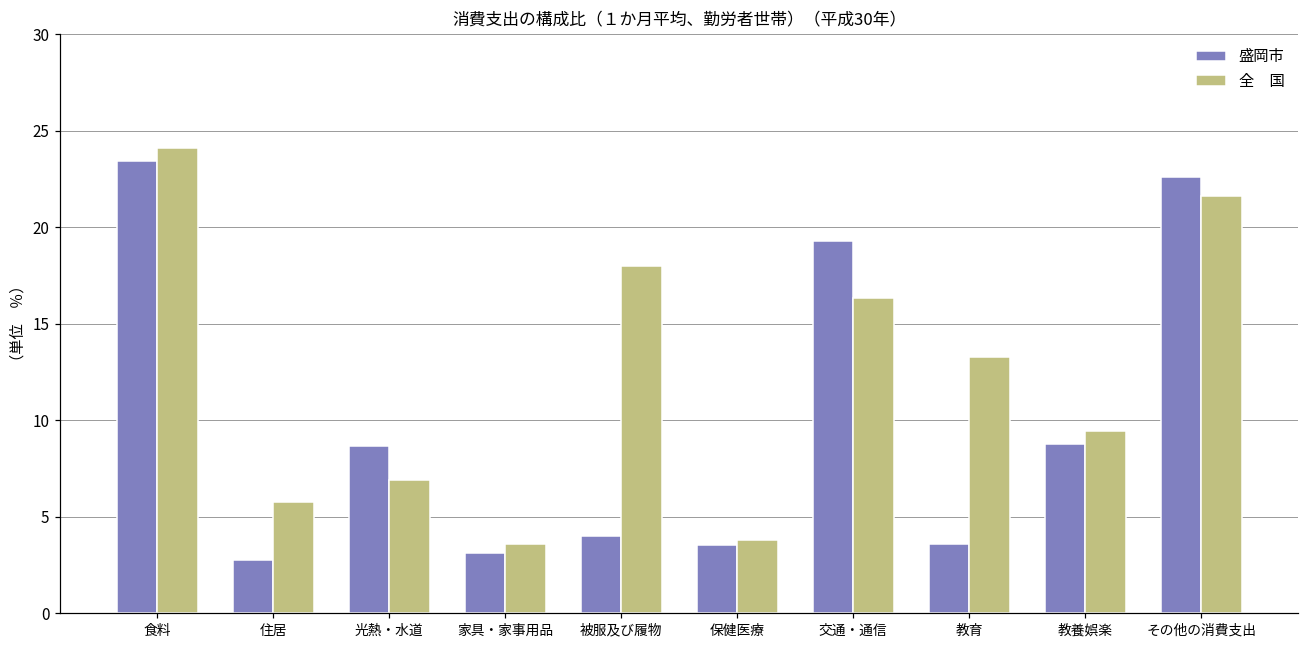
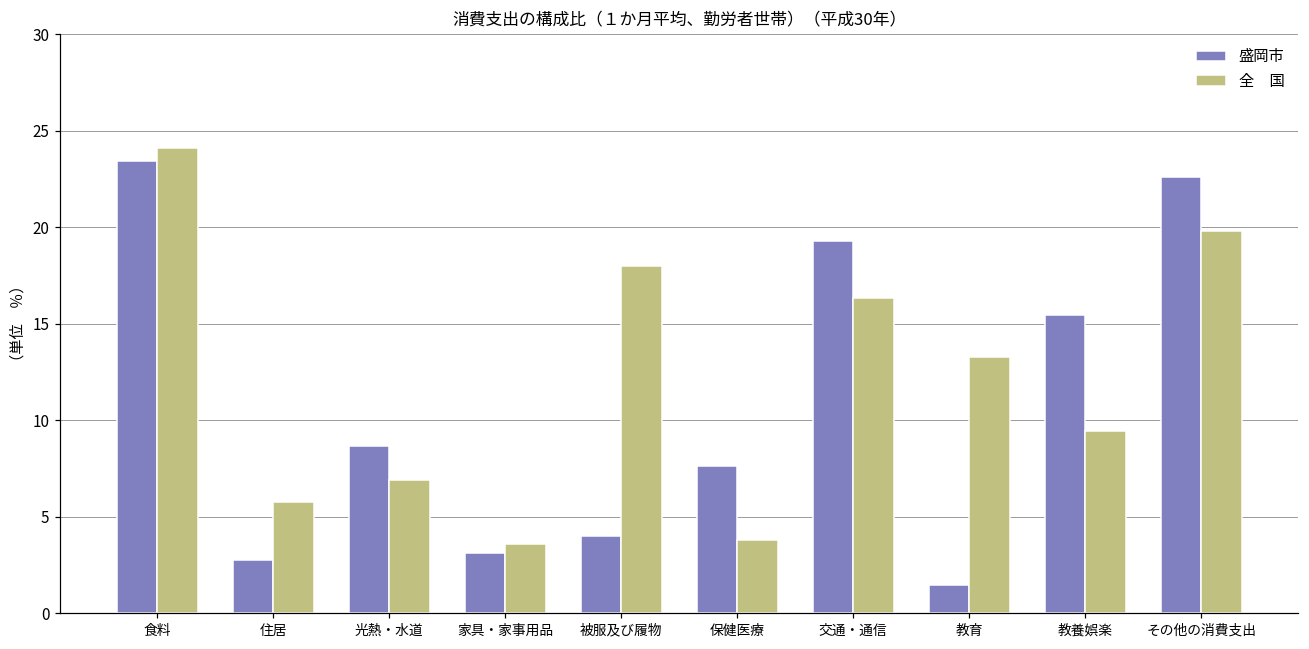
  {
    "盛岡市": {
      "食料": 23.4,
      "住居": 2.8,
      "光熱・水道": 8.7,
      "家具・家事用品": 3.1,
      "被服及び履物": 4.0,
-     "保健医療": 3.5,
+     "保健医療": 7.6,
      "交通・通信": 19.3,
-     "教育": 3.6,
-     "教養娯楽": 8.7,
+     "教育": 1.5,
+     "教養娯楽": 15.5,
      "その他の消費支出": 22.6
    },
    "全 国": {
      "食料": 24.1,
      "住居": 5.8,
      "光熱・水道": 6.9,
      "家具・家事用品": 3.6,
      "被服及び履物": 18.0,
      "保健医療": 3.8,
      "交通・通信": 16.3,
      "教育": 13.3,
      "教養娯楽": 9.5,
-     "その他の消費支出": 21.6
+     "その他の消費支出": 19.8
    }
  }
